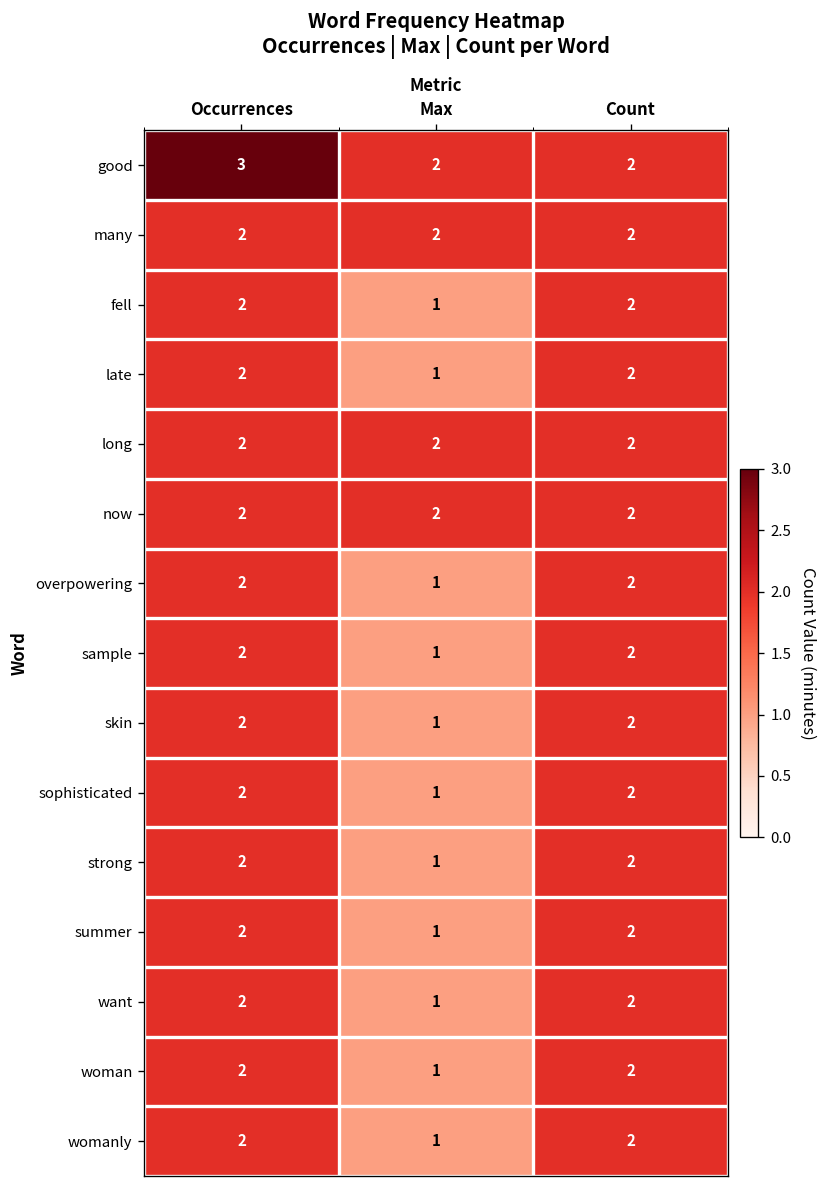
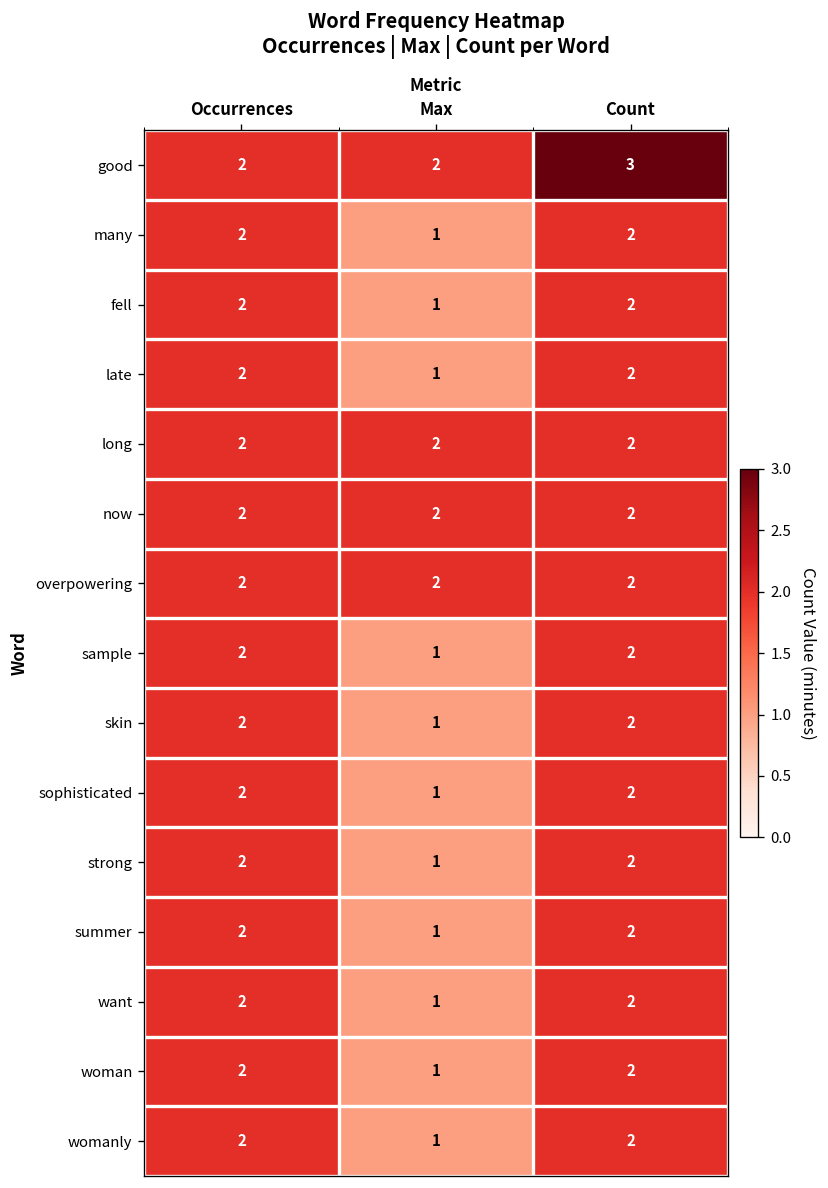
  {
    "good": {
-     "Occurrences": 3,
+     "Occurrences": 2,
      "Max": 2,
-     "Count": 2
+     "Count": 3
    },
    "many": {
      "Occurrences": 2,
-     "Max": 2,
+     "Max": 1,
      "Count": 2
    },
    "fell": {
      "Occurrences": 2,
      "Max": 1,
      "Count": 2
    },
    "late": {
      "Occurrences": 2,
      "Max": 1,
      "Count": 2
    },
    "long": {
      "Occurrences": 2,
      "Max": 2,
      "Count": 2
    },
    "now": {
      "Occurrences": 2,
      "Max": 2,
      "Count": 2
    },
    "overpowering": {
      "Occurrences": 2,
-     "Max": 1,
+     "Max": 2,
      "Count": 2
    },
    "sample": {
      "Occurrences": 2,
      "Max": 1,
      "Count": 2
    },
    "skin": {
      "Occurrences": 2,
      "Max": 1,
      "Count": 2
    },
    "sophisticated": {
      "Occurrences": 2,
      "Max": 1,
      "Count": 2
    },
    "strong": {
      "Occurrences": 2,
      "Max": 1,
      "Count": 2
    },
    "summer": {
      "Occurrences": 2,
      "Max": 1,
      "Count": 2
    },
    "want": {
      "Occurrences": 2,
      "Max": 1,
      "Count": 2
    },
    "woman": {
      "Occurrences": 2,
      "Max": 1,
      "Count": 2
    },
    "womanly": {
      "Occurrences": 2,
      "Max": 1,
      "Count": 2
    }
  }
